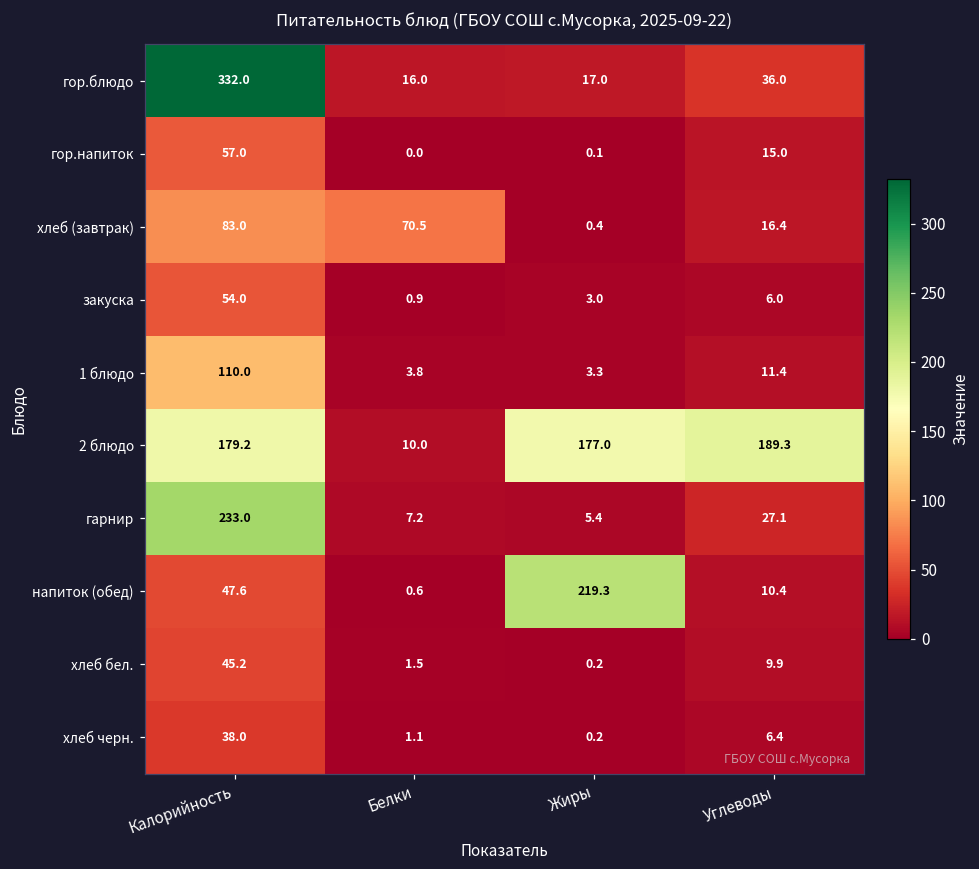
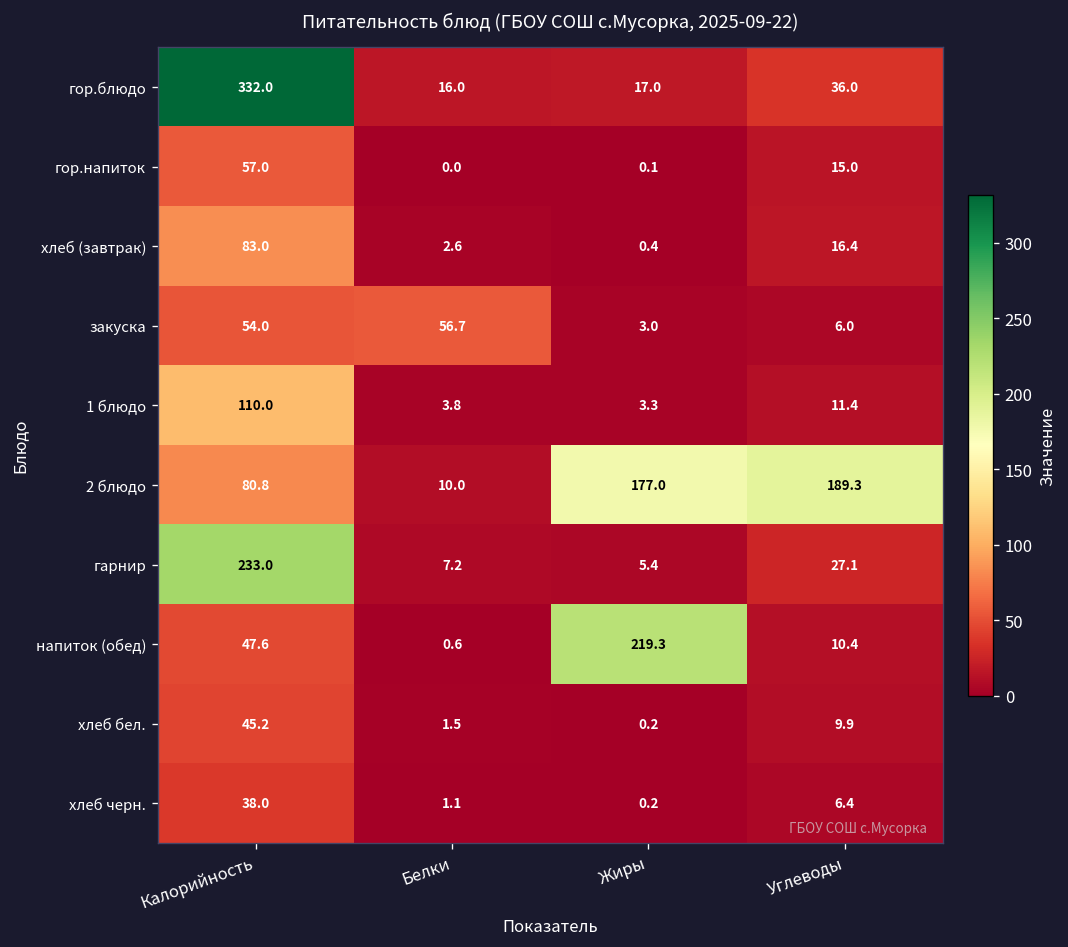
  {
    "гор.блюдо": {
      "Калорийность": 332.0,
      "Белки": 16.0,
      "Жиры": 17.0,
      "Углеводы": 36.0
    },
    "гор.напиток": {
      "Калорийность": 57.0,
      "Белки": 0.0,
      "Жиры": 0.1,
      "Углеводы": 15.0
    },
    "хлеб (завтрак)": {
      "Калорийность": 83.0,
-     "Белки": 70.5,
+     "Белки": 2.6,
      "Жиры": 0.4,
      "Углеводы": 16.4
    },
    "закуска": {
      "Калорийность": 54.0,
-     "Белки": 0.9,
+     "Белки": 56.7,
      "Жиры": 3.0,
      "Углеводы": 6.0
    },
    "1 блюдо": {
      "Калорийность": 110.0,
      "Белки": 3.8,
      "Жиры": 3.3,
      "Углеводы": 11.4
    },
    "2 блюдо": {
-     "Калорийность": 179.2,
+     "Калорийность": 80.8,
      "Белки": 10.0,
      "Жиры": 177.0,
      "Углеводы": 189.3
    },
    "гарнир": {
      "Калорийность": 233.0,
      "Белки": 7.2,
      "Жиры": 5.4,
      "Углеводы": 27.1
    },
    "напиток (обед)": {
      "Калорийность": 47.6,
      "Белки": 0.6,
      "Жиры": 219.3,
      "Углеводы": 10.4
    },
    "хлеб бел.": {
      "Калорийность": 45.2,
      "Белки": 1.5,
      "Жиры": 0.2,
      "Углеводы": 9.9
    },
    "хлеб черн.": {
      "Калорийность": 38.0,
      "Белки": 1.1,
      "Жиры": 0.2
    }
  }
